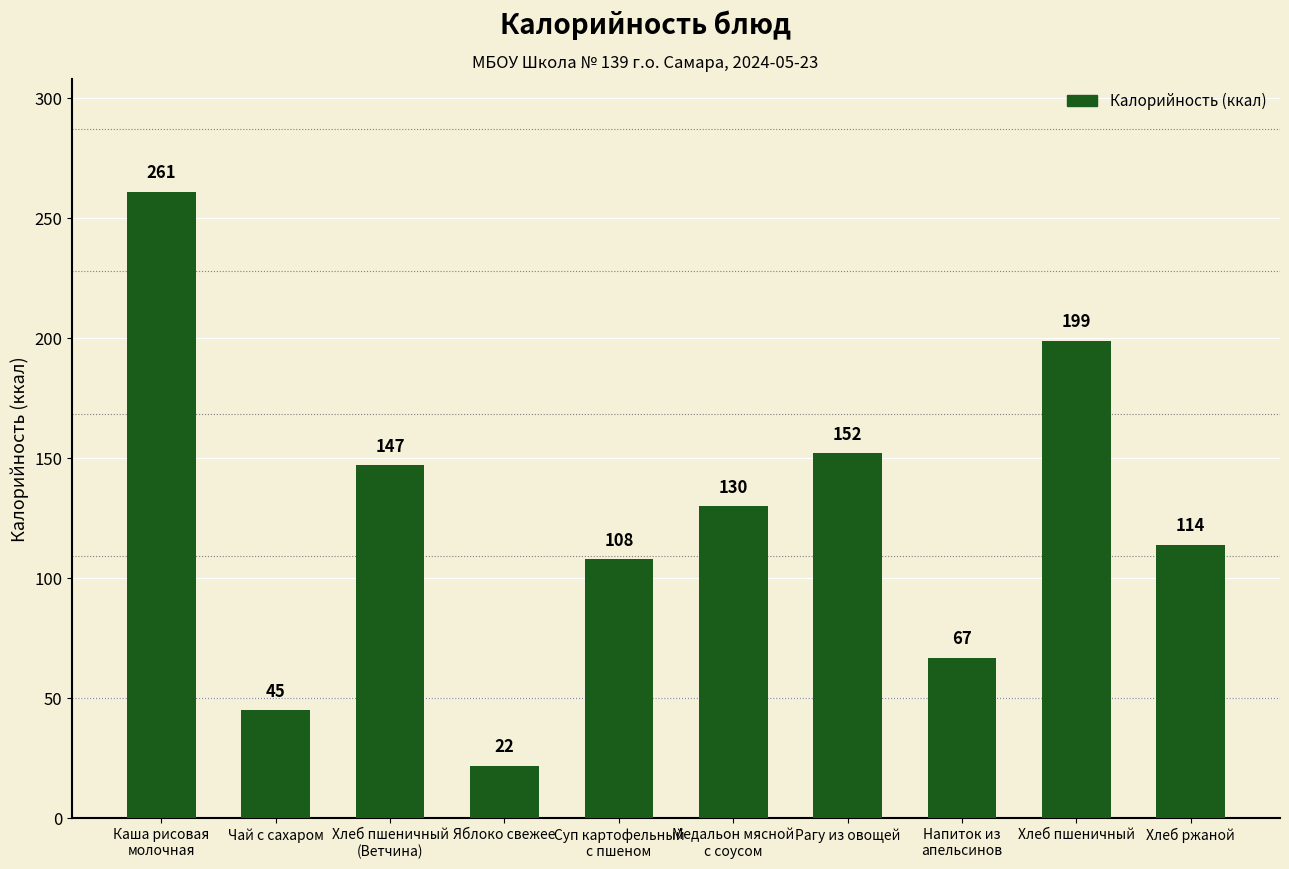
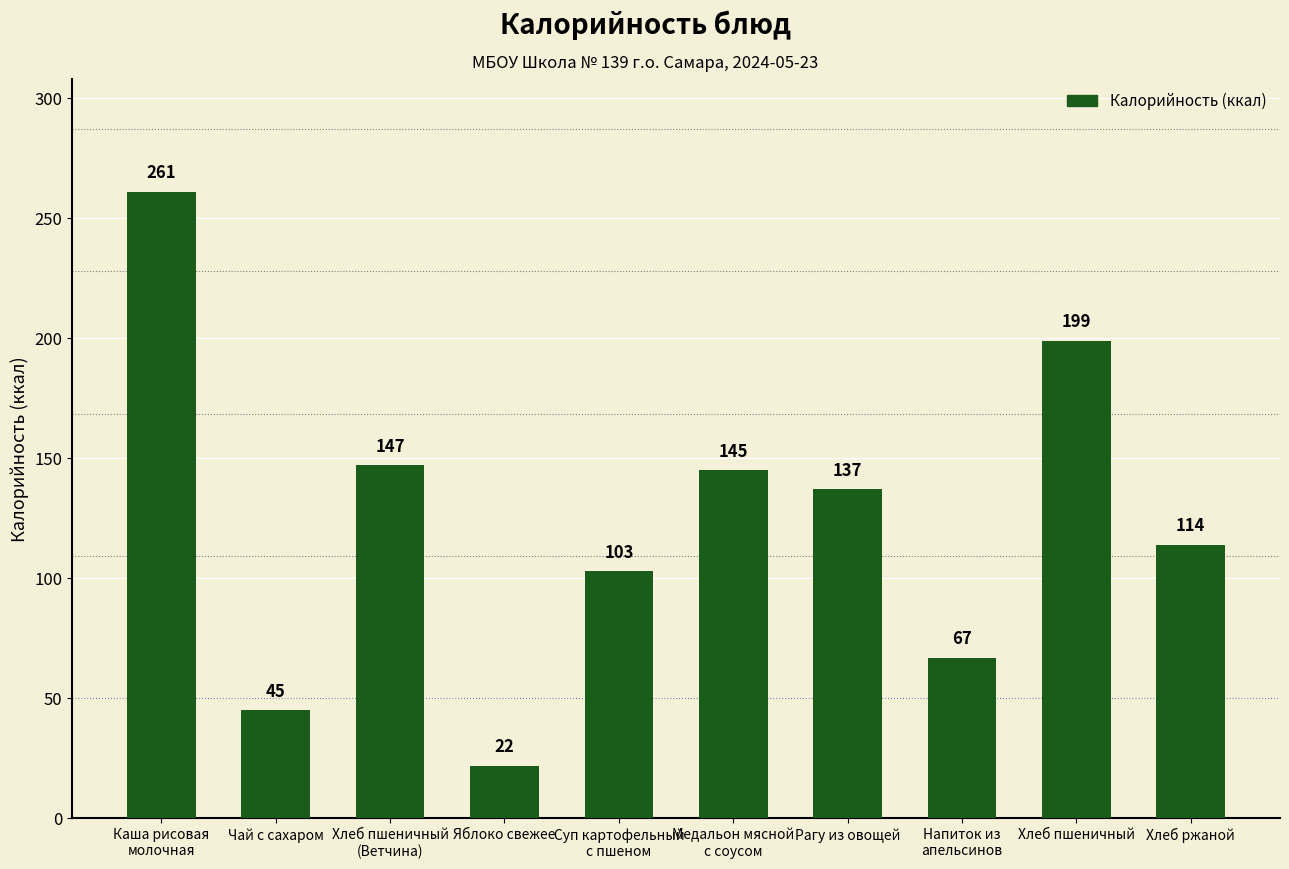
  {
    "Каша рисовая молочная": 261,
    "Чай с сахаром": 45,
    "Хлеб пшеничный (Ветчина)": 147,
    "Яблоко свежее": 22,
-   "Суп картофельный с пшеном": 108,
-   "Медальон мясной с соусом": 130,
-   "Рагу из овощей": 152,
+   "Суп картофельный с пшеном": 103,
+   "Медальон мясной с соусом": 145,
+   "Рагу из овощей": 137,
    "Напиток из апельсинов": 67,
    "Хлеб пшеничный": 199,
    "Хлеб ржаной": 114
  }
